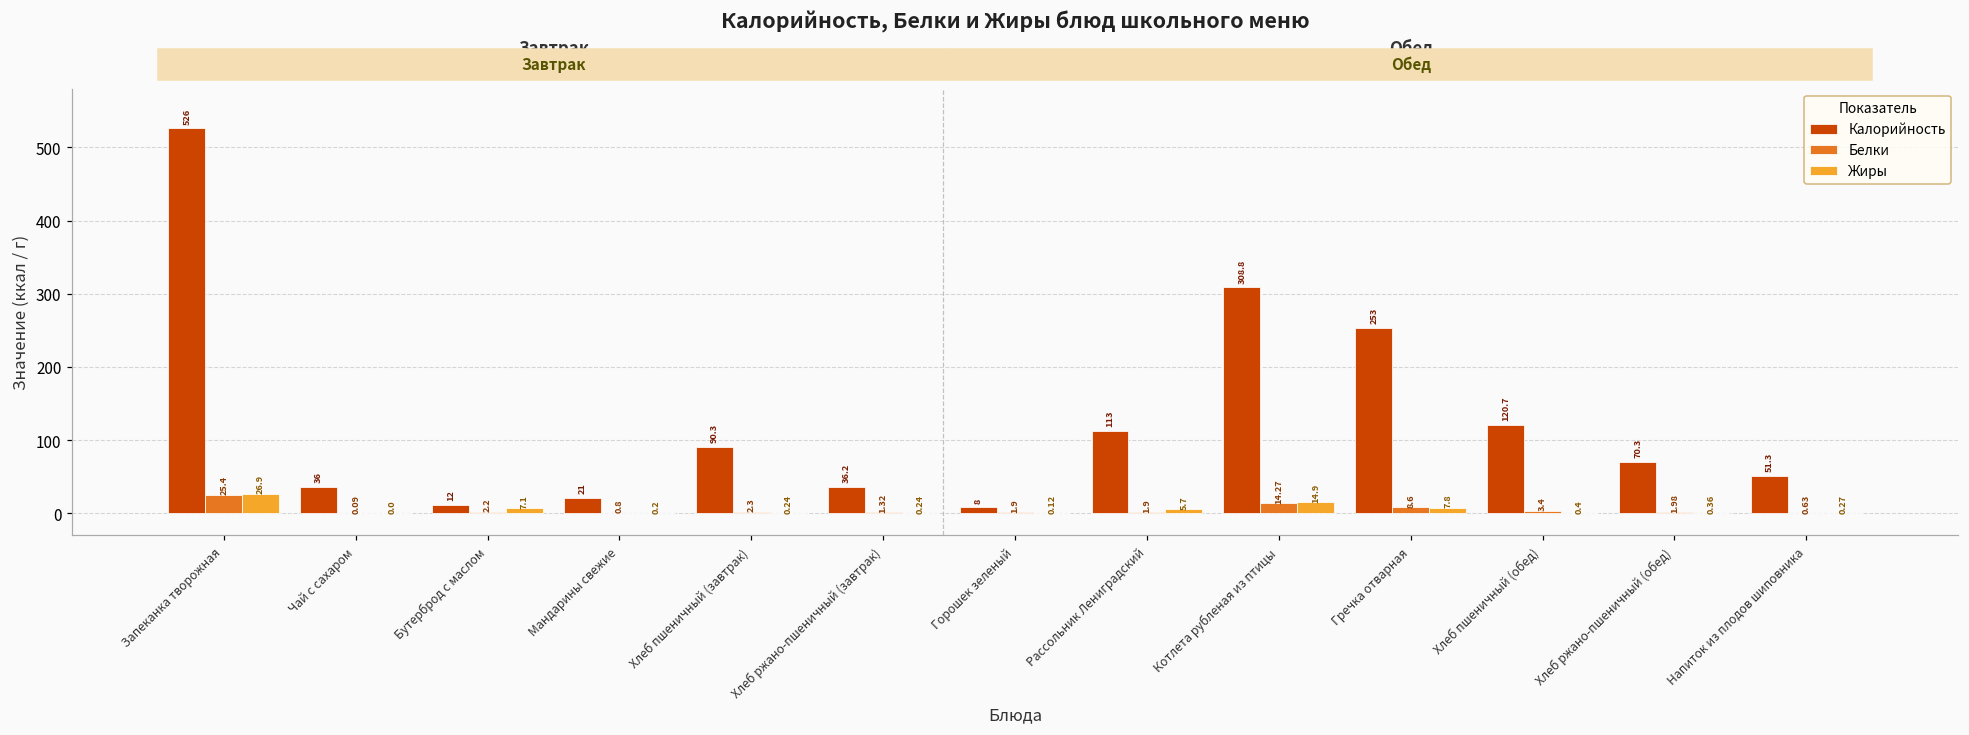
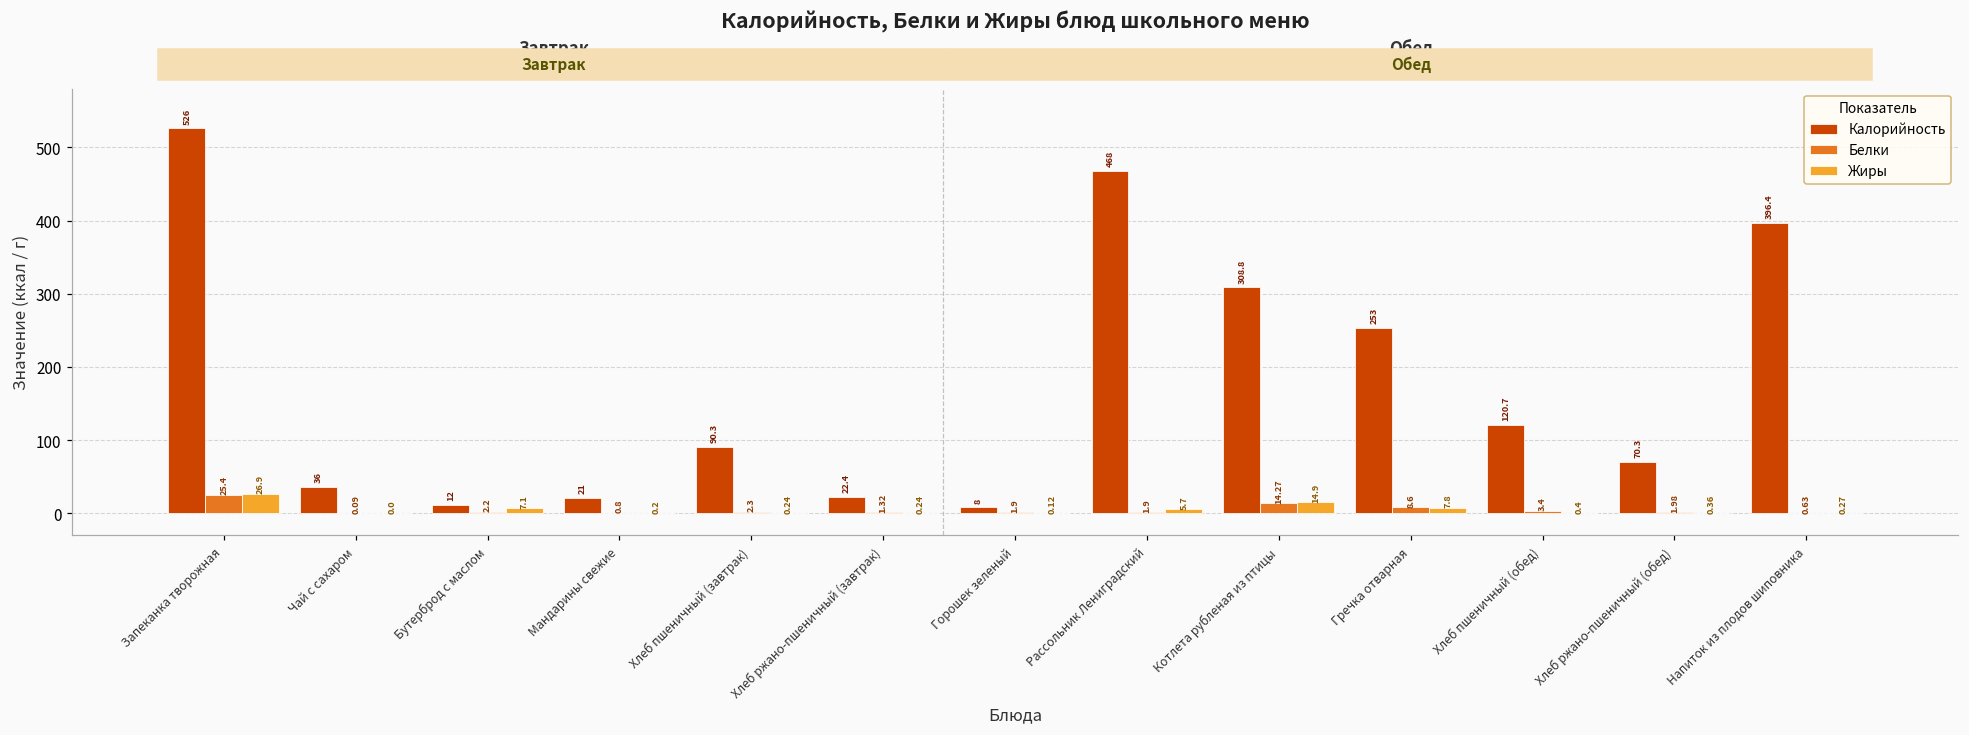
  {
    "Калорийность": {
      "Запеканка творожная": 526,
      "Чай с сахаром": 36,
      "Бутерброд с маслом": 12,
      "Мандарины свежие": 21,
      "Хлеб пшеничный (завтрак)": 90.3,
-     "Хлеб ржано-пшеничный (завтрак)": 36.2,
+     "Хлеб ржано-пшеничный (завтрак)": 22.4,
      "Горошек зеленый": 8,
-     "Рассольник Лениградский": 113,
+     "Рассольник Лениградский": 468,
      "Котлета рубленая из птицы": 308.8,
      "Гречка отварная": 253,
      "Хлеб пшеничный (обед)": 120.7,
      "Хлеб ржано-пшеничный (обед)": 70.3,
-     "Напиток из плодов шиповника": 51.3
+     "Напиток из плодов шиповника": 396.4
    }
  }
